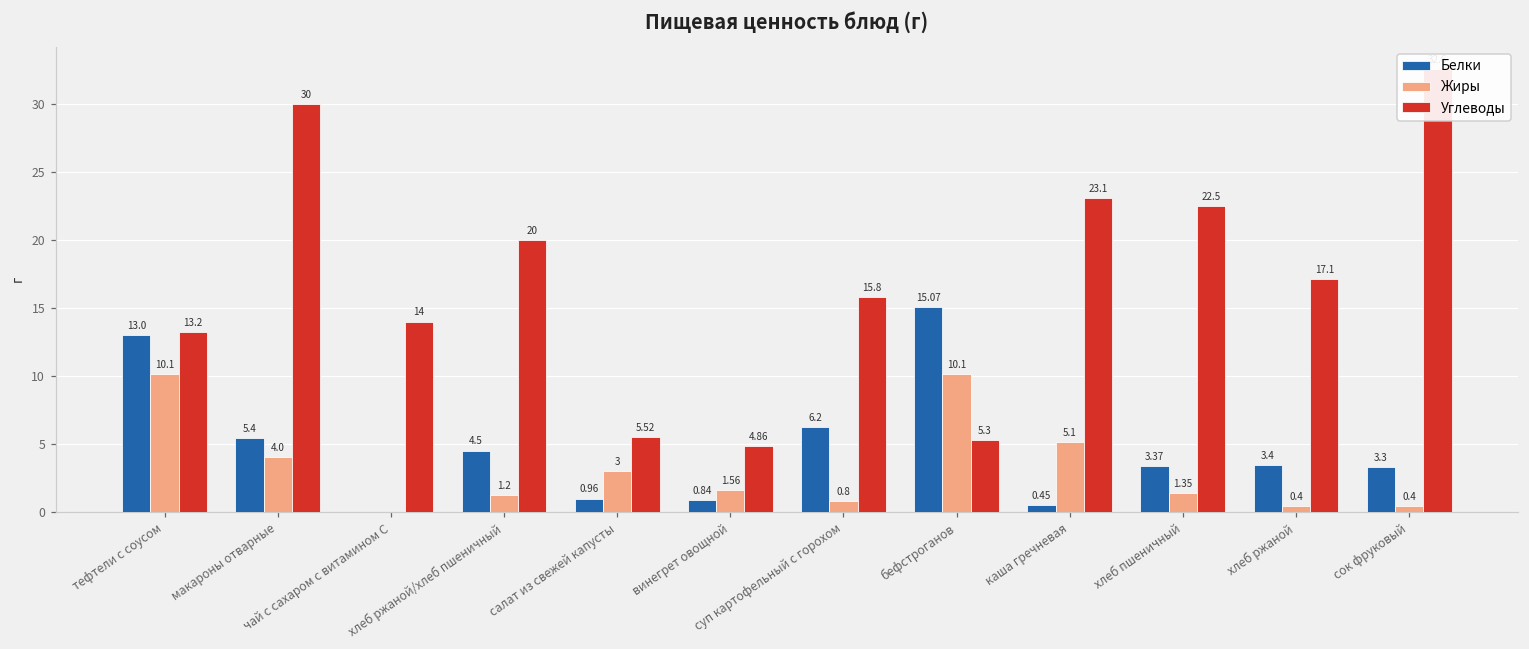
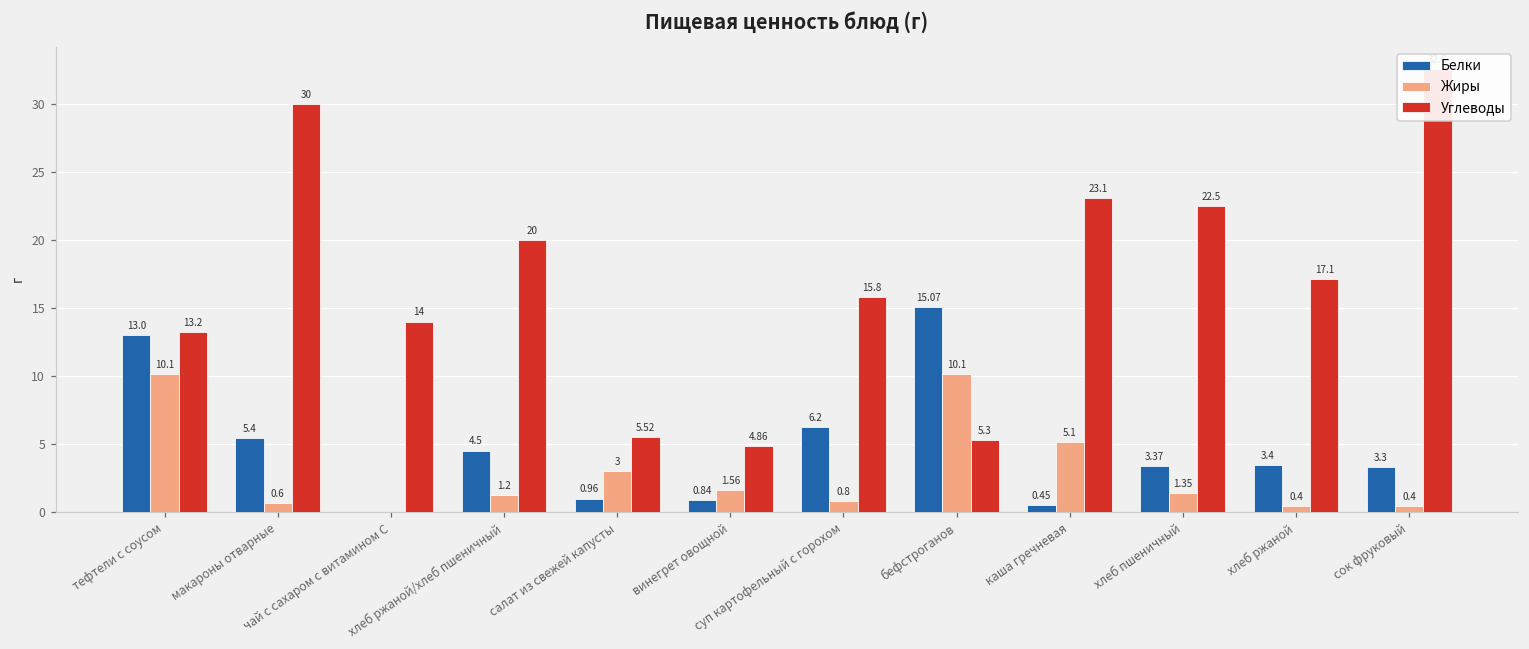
  {
    "Белки": {
      "тефтели с соусом": 13.0,
      "макароны отварные": 5.4,
      "хлеб ржаной/хлеб пшеничный": 4.5,
      "салат из свежей капусты": 0.96,
      "винегрет овощной": 0.84,
      "суп картофельный с горохом": 6.2,
      "бефстроганов": 15.07,
      "каша гречневая": 0.45,
      "хлеб пшеничный": 3.37,
      "хлеб ржаной": 3.4,
      "сок фруковый": 3.3
    },
    "Жиры": {
      "тефтели с соусом": 10.1,
-     "макароны отварные": 4.0,
+     "макароны отварные": 0.6,
      "хлеб ржаной/хлеб пшеничный": 1.2,
      "салат из свежей капусты": 3,
      "винегрет овощной": 1.56,
      "суп картофельный с горохом": 0.8,
      "бефстроганов": 10.1,
      "каша гречневая": 5.1,
      "хлеб пшеничный": 1.35,
      "хлеб ржаной": 0.4,
      "сок фруковый": 0.4
    },
    "Углеводы": {
      "тефтели с соусом": 13.2,
      "макароны отварные": 30,
      "чай с сахаром с витамином С": 14,
      "хлеб ржаной/хлеб пшеничный": 20,
      "салат из свежей капусты": 5.52,
      "винегрет овощной": 4.86,
      "суп картофельный с горохом": 15.8,
      "бефстроганов": 5.3,
      "каша гречневая": 23.1,
      "хлеб пшеничный": 22.5,
      "хлеб ржаной": 17.1
    }
  }
